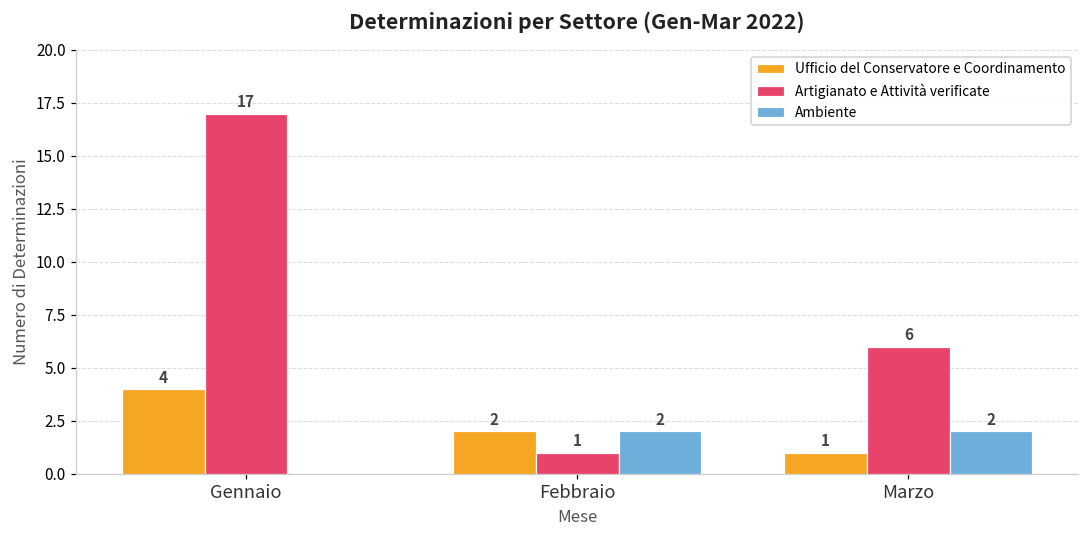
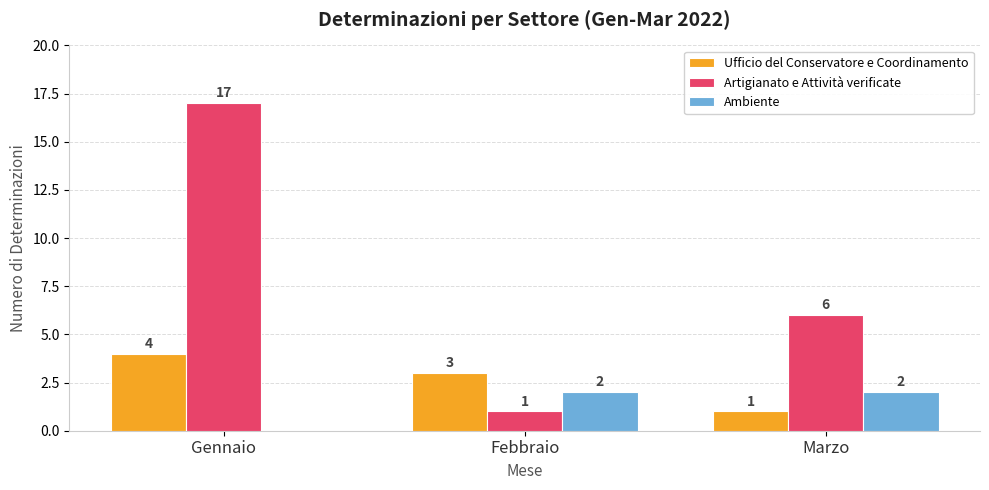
  {
    "Ufficio del Conservatore e Coordinamento": {
      "Gennaio": 4,
-     "Febbraio": 2,
+     "Febbraio": 3,
      "Marzo": 1
    },
    "Artigianato e Attività verificate": {
      "Gennaio": 17,
      "Febbraio": 1,
      "Marzo": 6
    },
    "Ambiente": {
      "Febbraio": 2,
      "Marzo": 2
    }
  }
